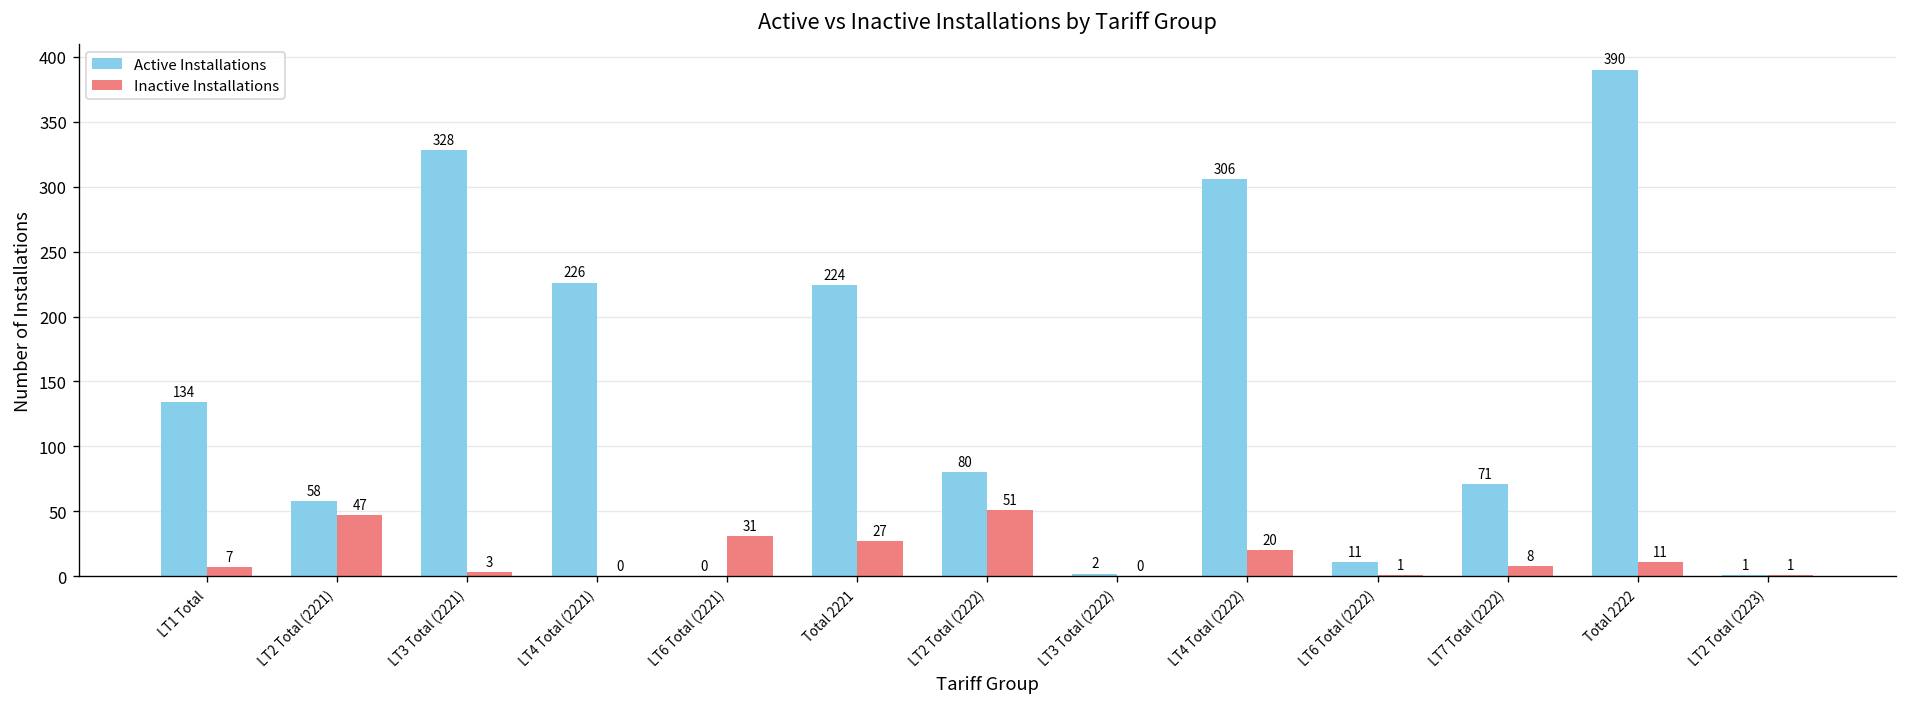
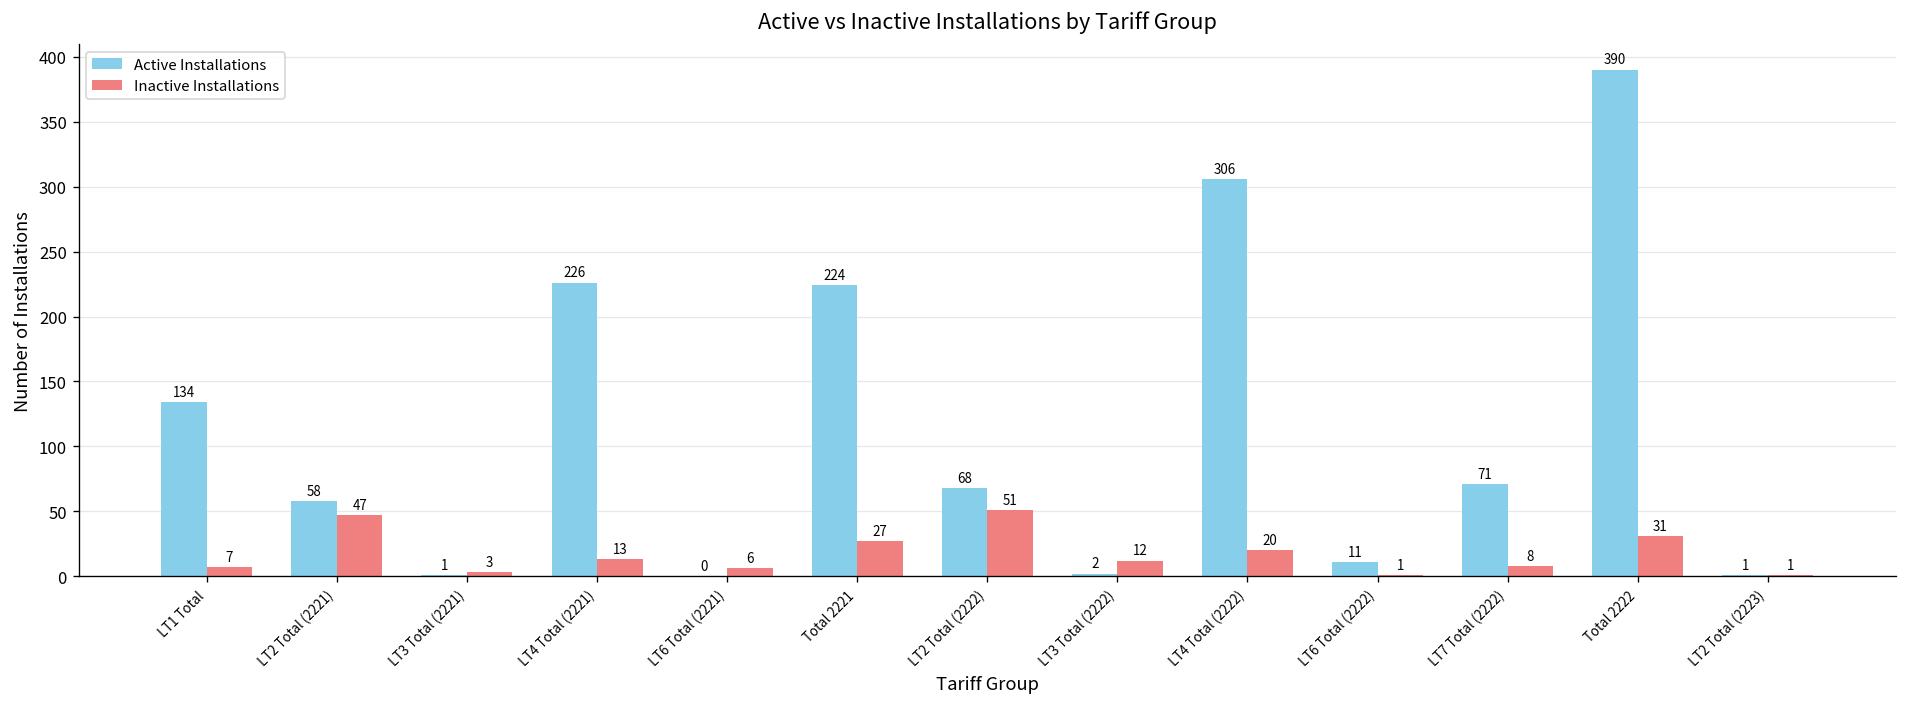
  {
    "Active Installations": {
      "LT1 Total": 134,
      "LT2 Total (2221)": 58,
-     "LT3 Total (2221)": 328,
+     "LT3 Total (2221)": 1,
      "LT4 Total (2221)": 226,
      "LT6 Total (2221)": 0,
      "Total 2221": 224,
-     "LT2 Total (2222)": 80,
+     "LT2 Total (2222)": 68,
      "LT3 Total (2222)": 2,
      "LT4 Total (2222)": 306,
      "LT6 Total (2222)": 11,
      "LT7 Total (2222)": 71,
      "Total 2222": 390,
      "LT2 Total (2223)": 1
    },
    "Inactive Installations": {
      "LT1 Total": 7,
      "LT2 Total (2221)": 47,
      "LT3 Total (2221)": 3,
-     "LT4 Total (2221)": 0,
-     "LT6 Total (2221)": 31,
+     "LT4 Total (2221)": 13,
+     "LT6 Total (2221)": 6,
      "Total 2221": 27,
      "LT2 Total (2222)": 51,
-     "LT3 Total (2222)": 0,
+     "LT3 Total (2222)": 12,
      "LT4 Total (2222)": 20,
      "LT6 Total (2222)": 1,
      "LT7 Total (2222)": 8,
-     "Total 2222": 11,
+     "Total 2222": 31,
      "LT2 Total (2223)": 1
    }
  }
